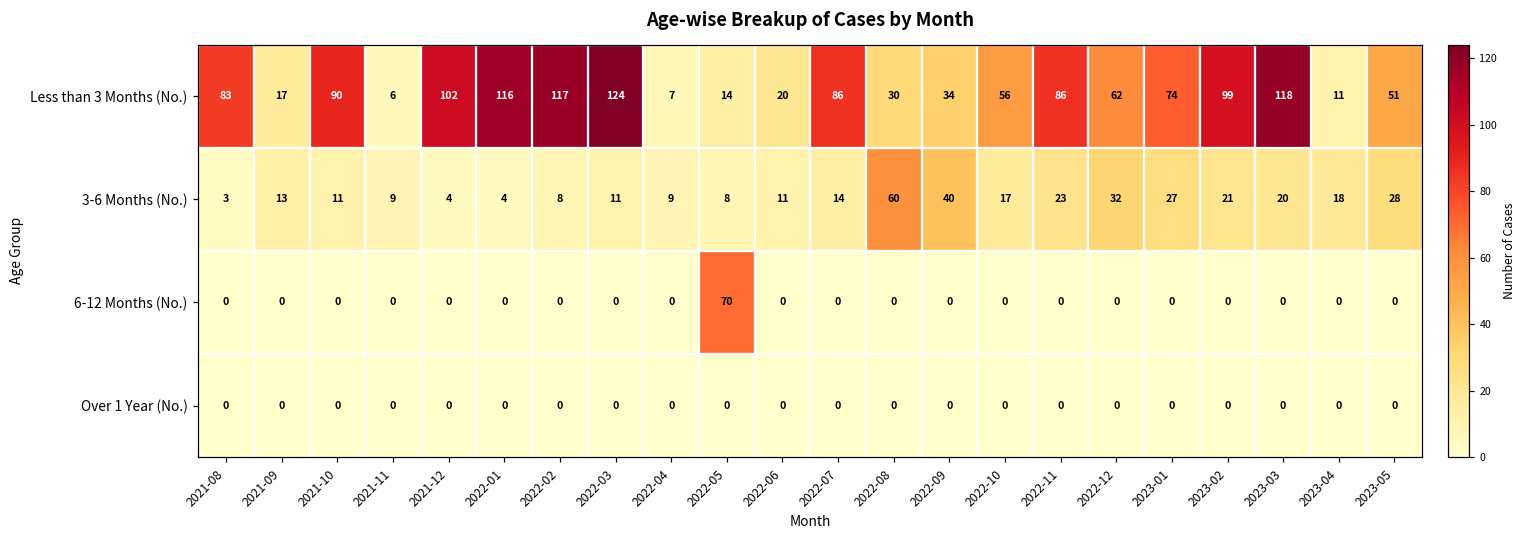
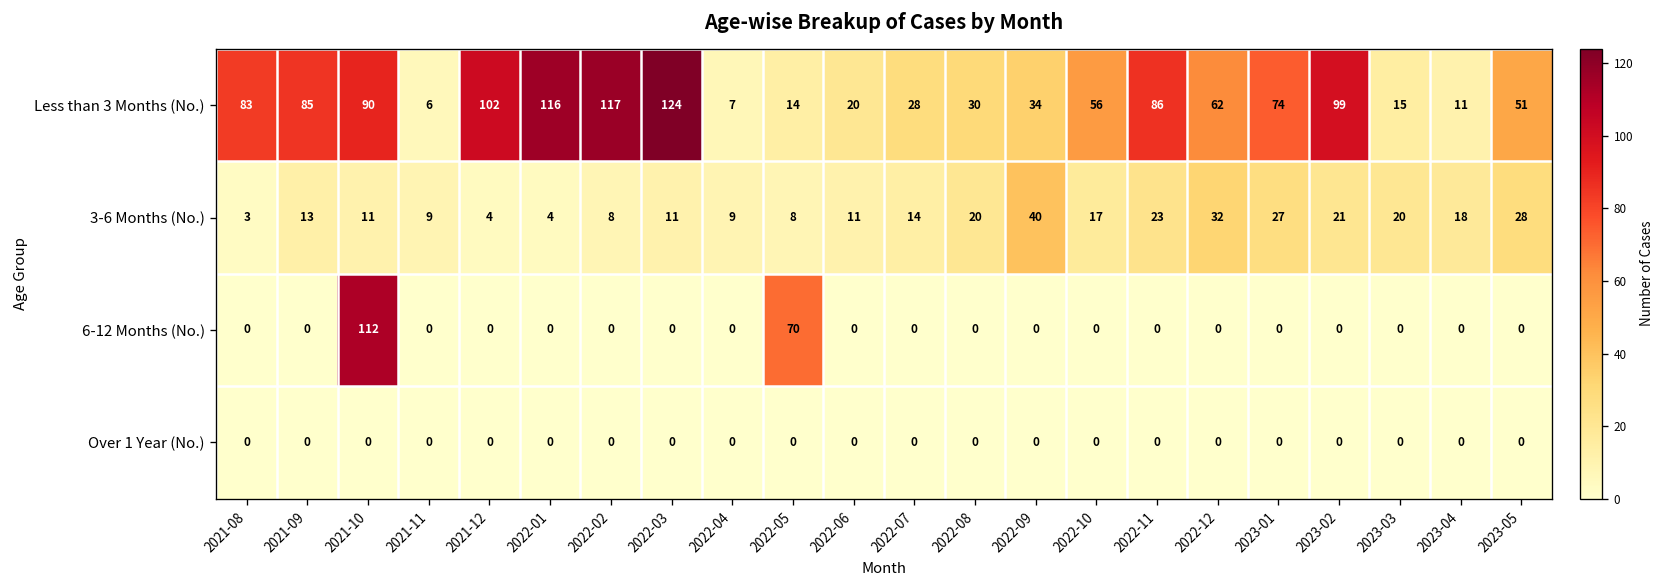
  {
    "Less than 3 Months (No.)": {
      "2021-08": 83,
-     "2021-09": 17,
+     "2021-09": 85,
      "2021-10": 90,
      "2021-11": 6,
      "2021-12": 102,
      "2022-01": 116,
      "2022-02": 117,
      "2022-03": 124,
      "2022-04": 7,
      "2022-05": 14,
      "2022-06": 20,
-     "2022-07": 86,
+     "2022-07": 28,
      "2022-08": 30,
      "2022-09": 34,
      "2022-10": 56,
      "2022-11": 86,
      "2022-12": 62,
      "2023-01": 74,
      "2023-02": 99,
-     "2023-03": 118,
+     "2023-03": 15,
      "2023-04": 11,
      "2023-05": 51
    },
    "3-6 Months (No.)": {
      "2021-08": 3,
      "2021-09": 13,
      "2021-10": 11,
      "2021-11": 9,
      "2021-12": 4,
      "2022-01": 4,
      "2022-02": 8,
      "2022-03": 11,
      "2022-04": 9,
      "2022-05": 8,
      "2022-06": 11,
      "2022-07": 14,
-     "2022-08": 60,
+     "2022-08": 20,
      "2022-09": 40,
      "2022-10": 17,
      "2022-11": 23,
      "2022-12": 32,
      "2023-01": 27,
      "2023-02": 21,
      "2023-03": 20,
      "2023-04": 18,
      "2023-05": 28
    },
    "6-12 Months (No.)": {
      "2021-08": 0,
      "2021-09": 0,
-     "2021-10": 0,
+     "2021-10": 112,
      "2021-11": 0,
      "2021-12": 0,
      "2022-01": 0,
      "2022-02": 0,
      "2022-03": 0,
      "2022-04": 0,
      "2022-05": 70,
      "2022-06": 0,
      "2022-07": 0,
      "2022-08": 0,
      "2022-09": 0,
      "2022-10": 0,
      "2022-11": 0,
      "2022-12": 0,
      "2023-01": 0,
      "2023-02": 0,
      "2023-03": 0,
      "2023-04": 0,
      "2023-05": 0
    },
    "Over 1 Year (No.)": {
      "2021-08": 0,
      "2021-09": 0,
      "2021-10": 0,
      "2021-11": 0,
      "2021-12": 0,
      "2022-01": 0,
      "2022-02": 0,
      "2022-03": 0,
      "2022-04": 0,
      "2022-05": 0,
      "2022-06": 0,
      "2022-07": 0,
      "2022-08": 0,
      "2022-09": 0,
      "2022-10": 0,
      "2022-11": 0,
      "2022-12": 0,
      "2023-01": 0,
      "2023-02": 0,
      "2023-03": 0,
      "2023-04": 0,
      "2023-05": 0
    }
  }
